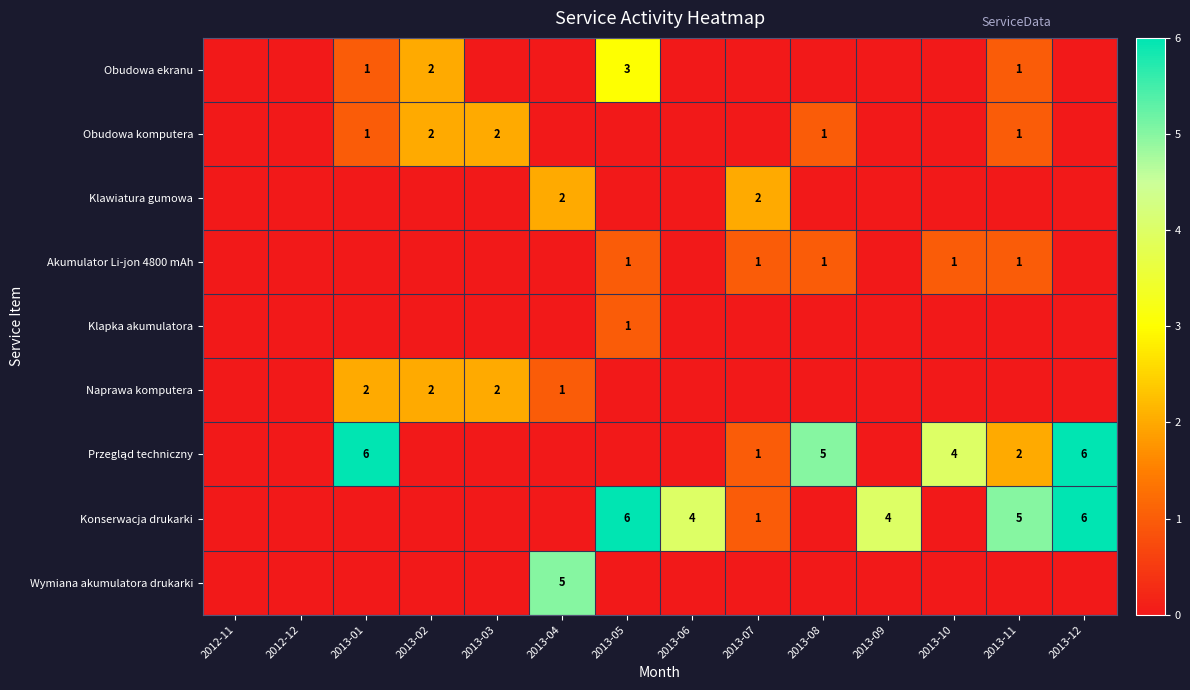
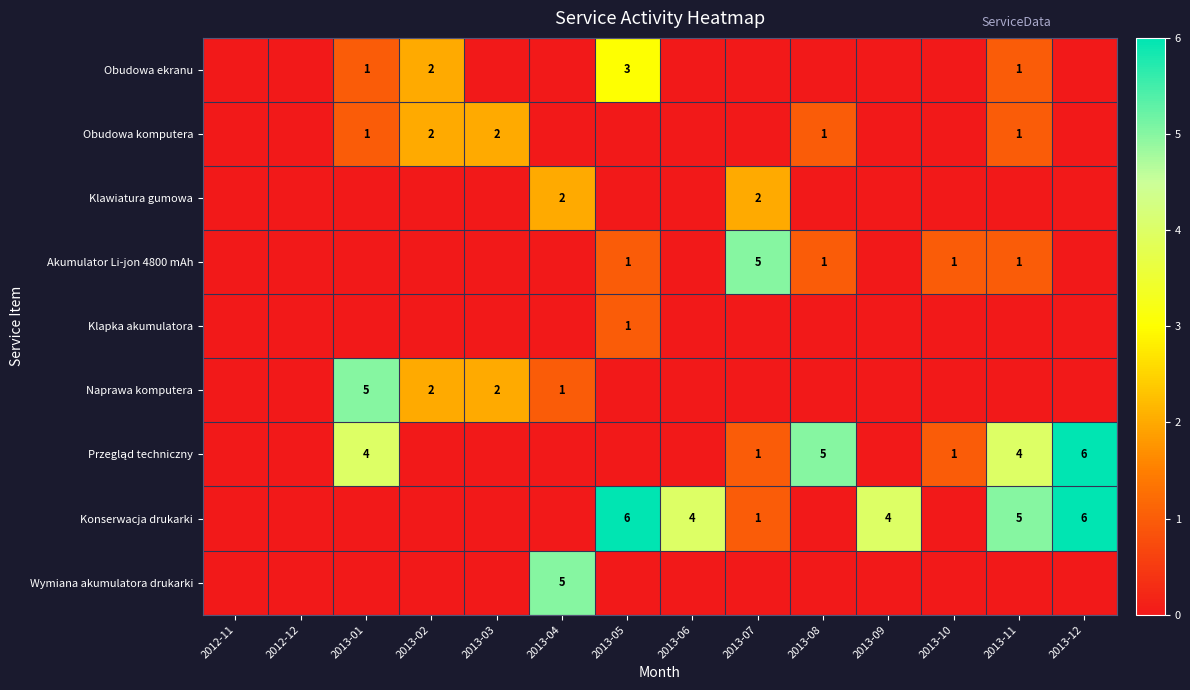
  {
    "Obudowa ekranu": {
      "2013-01": 1,
      "2013-02": 2,
      "2013-05": 3,
      "2013-11": 1
    },
    "Obudowa komputera": {
      "2013-01": 1,
      "2013-02": 2,
      "2013-03": 2,
      "2013-08": 1,
      "2013-11": 1
    },
    "Klawiatura gumowa": {
      "2013-04": 2,
      "2013-07": 2
    },
    "Akumulator Li-jon 4800 mAh": {
      "2013-05": 1,
-     "2013-07": 1,
+     "2013-07": 5,
      "2013-08": 1,
      "2013-10": 1,
      "2013-11": 1
    },
    "Klapka akumulatora": {
      "2013-05": 1
    },
    "Naprawa komputera": {
-     "2013-01": 2,
+     "2013-01": 5,
      "2013-02": 2,
      "2013-03": 2,
      "2013-04": 1
    },
    "Przegląd techniczny": {
-     "2013-01": 6,
+     "2013-01": 4,
      "2013-07": 1,
      "2013-08": 5,
-     "2013-10": 4,
-     "2013-11": 2,
+     "2013-10": 1,
+     "2013-11": 4,
      "2013-12": 6
    },
    "Konserwacja drukarki": {
      "2013-05": 6,
      "2013-06": 4,
      "2013-07": 1,
      "2013-09": 4,
      "2013-11": 5,
      "2013-12": 6
    },
    "Wymiana akumulatora drukarki": {
      "2013-04": 5
    }
  }
